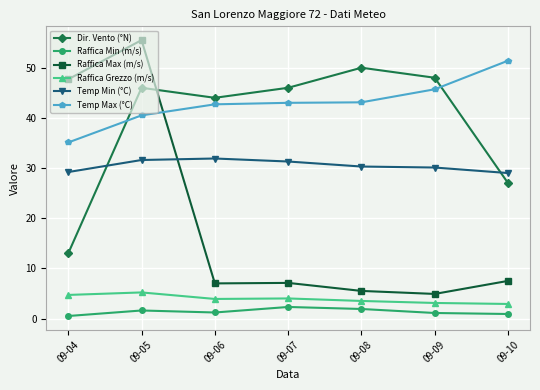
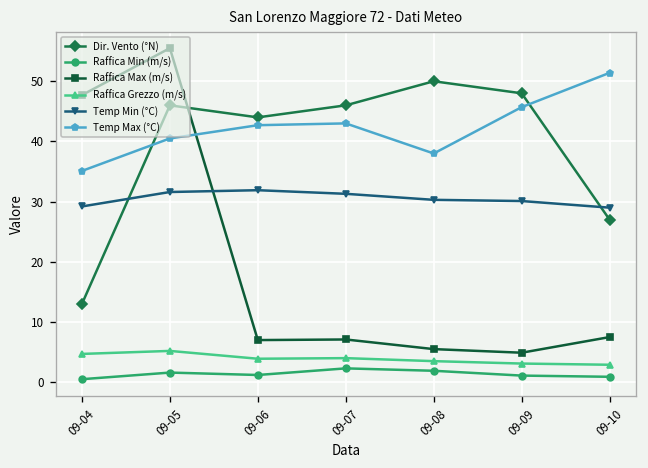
  {
    "Temp Max (°C)": {
      "09-04": 35,
      "09-05": 41,
      "09-06": 43,
      "09-07": 43,
-     "09-08": 43,
+     "09-08": 38,
      "09-09": 46,
      "09-10": 51
    }
  }
